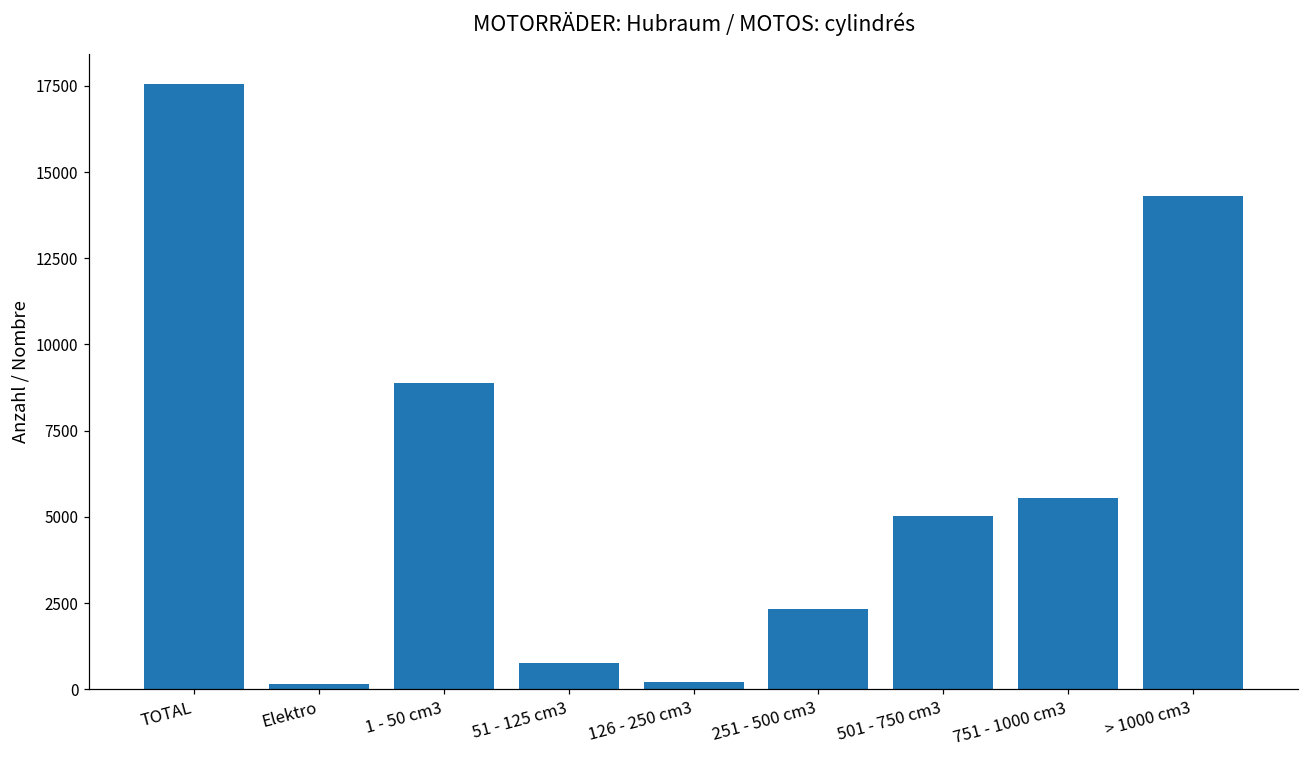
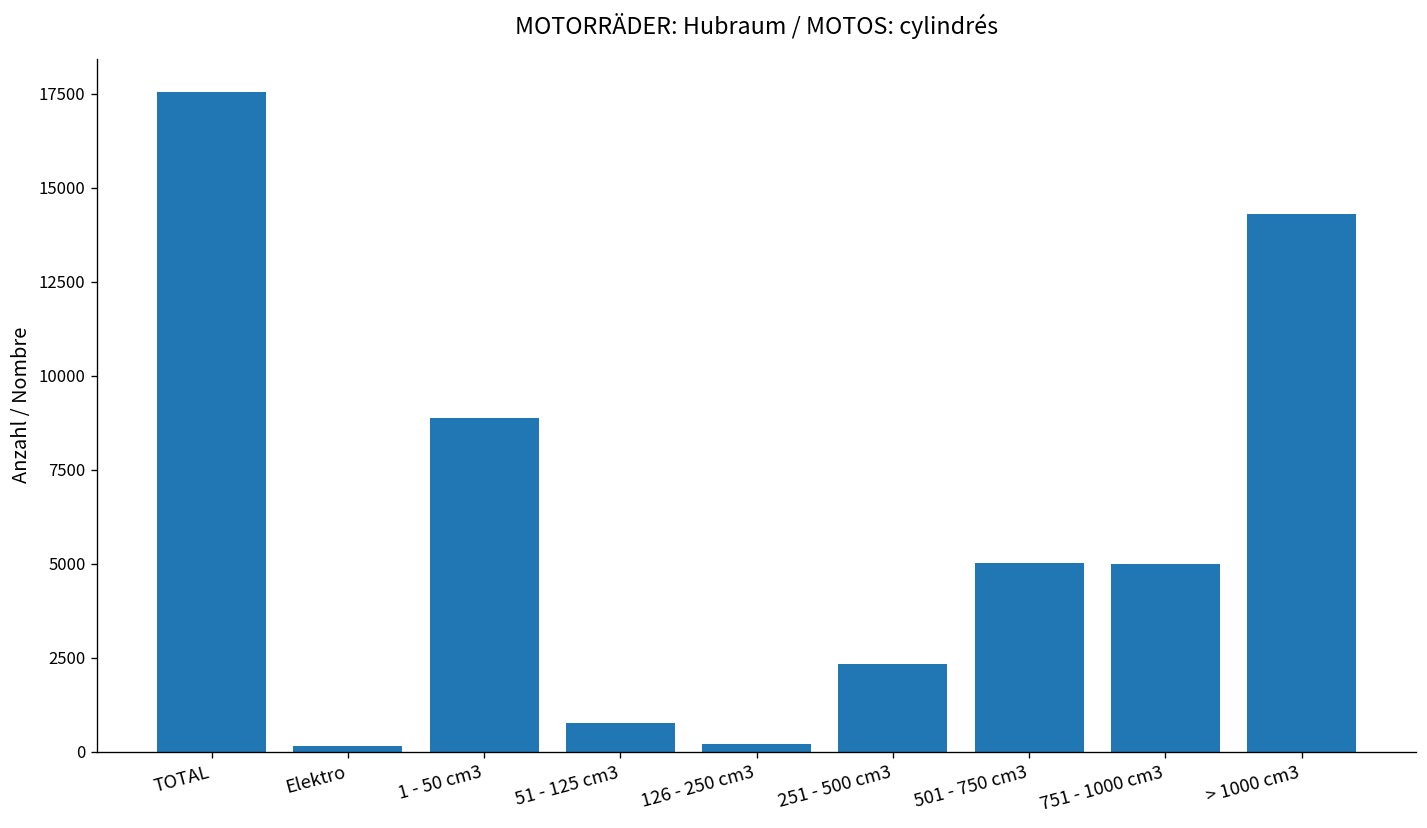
  {
    "TOTAL": 17600,
    "Elektro": 200,
    "1 - 50 cm3": 8900,
    "51 - 125 cm3": 800,
    "126 - 250 cm3": 200,
    "251 - 500 cm3": 2300,
    "501 - 750 cm3": 5000,
-   "751 - 1000 cm3": 5600,
+   "751 - 1000 cm3": 5000,
    "> 1000 cm3": 14300
  }
